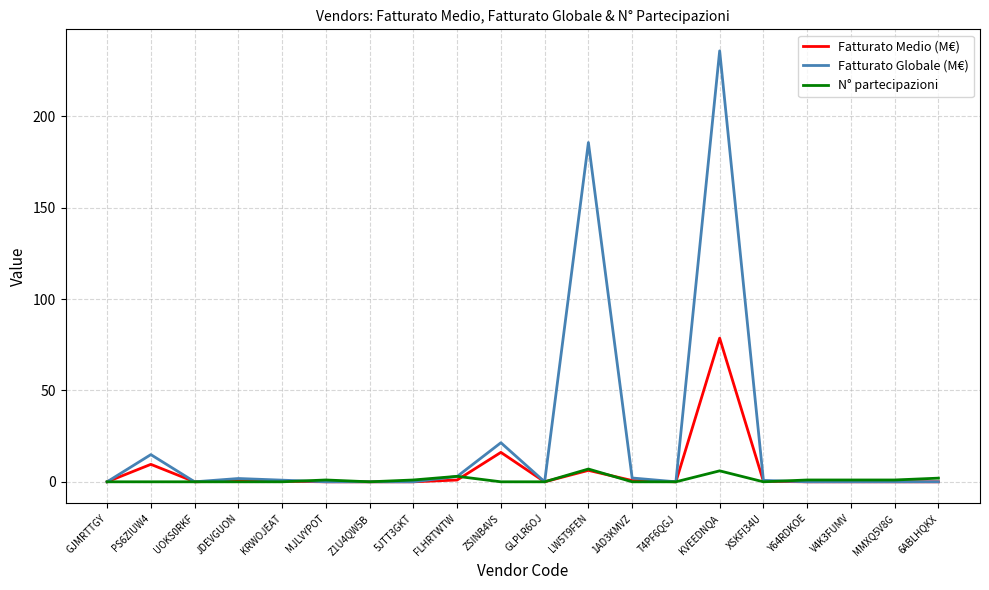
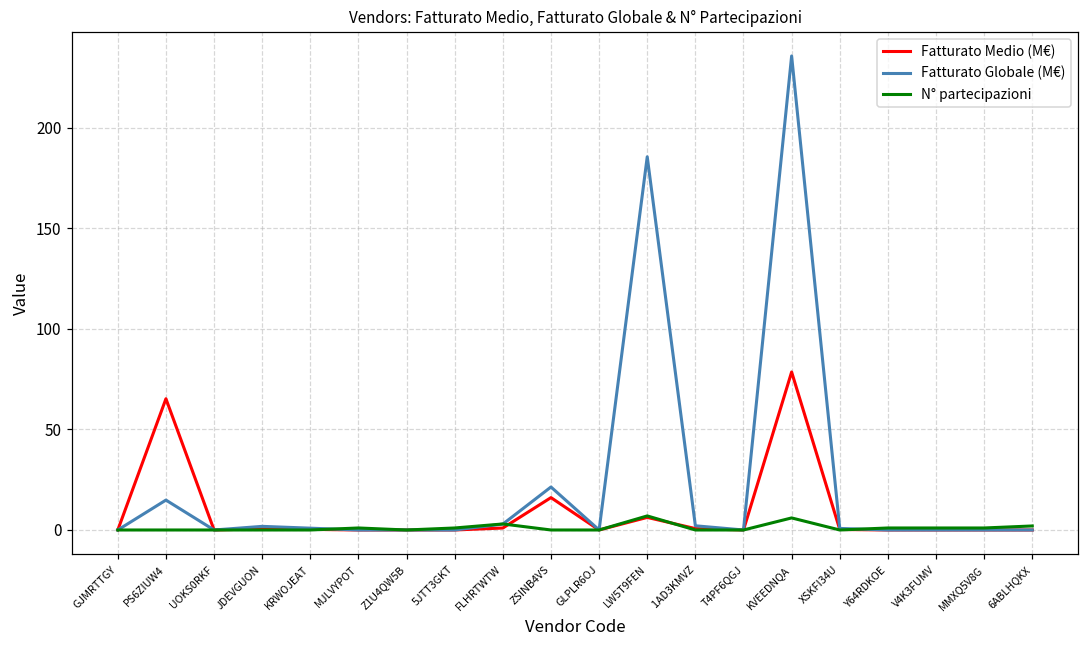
  {
    "Fatturato Medio (M€)": {
-     "PS6ZIUW4": 10,
+     "PS6ZIUW4": 65,
      "FLHRTWTW": 1,
      "ZSINB4VS": 16,
      "KVEEDNQA": 79
    },
    "Fatturato Globale (M€)": {
      "PS6ZIUW4": 15,
      "ZSINB4VS": 21,
      "LW5T9FEN": 186,
      "KVEEDNQA": 236
    },
    "N° partecipazioni": {
      "PS6ZIUW4": 0,
      "ZSINB4VS": 0,
      "KVEEDNQA": 6,
      "6ABLHQKX": 2
    }
  }
